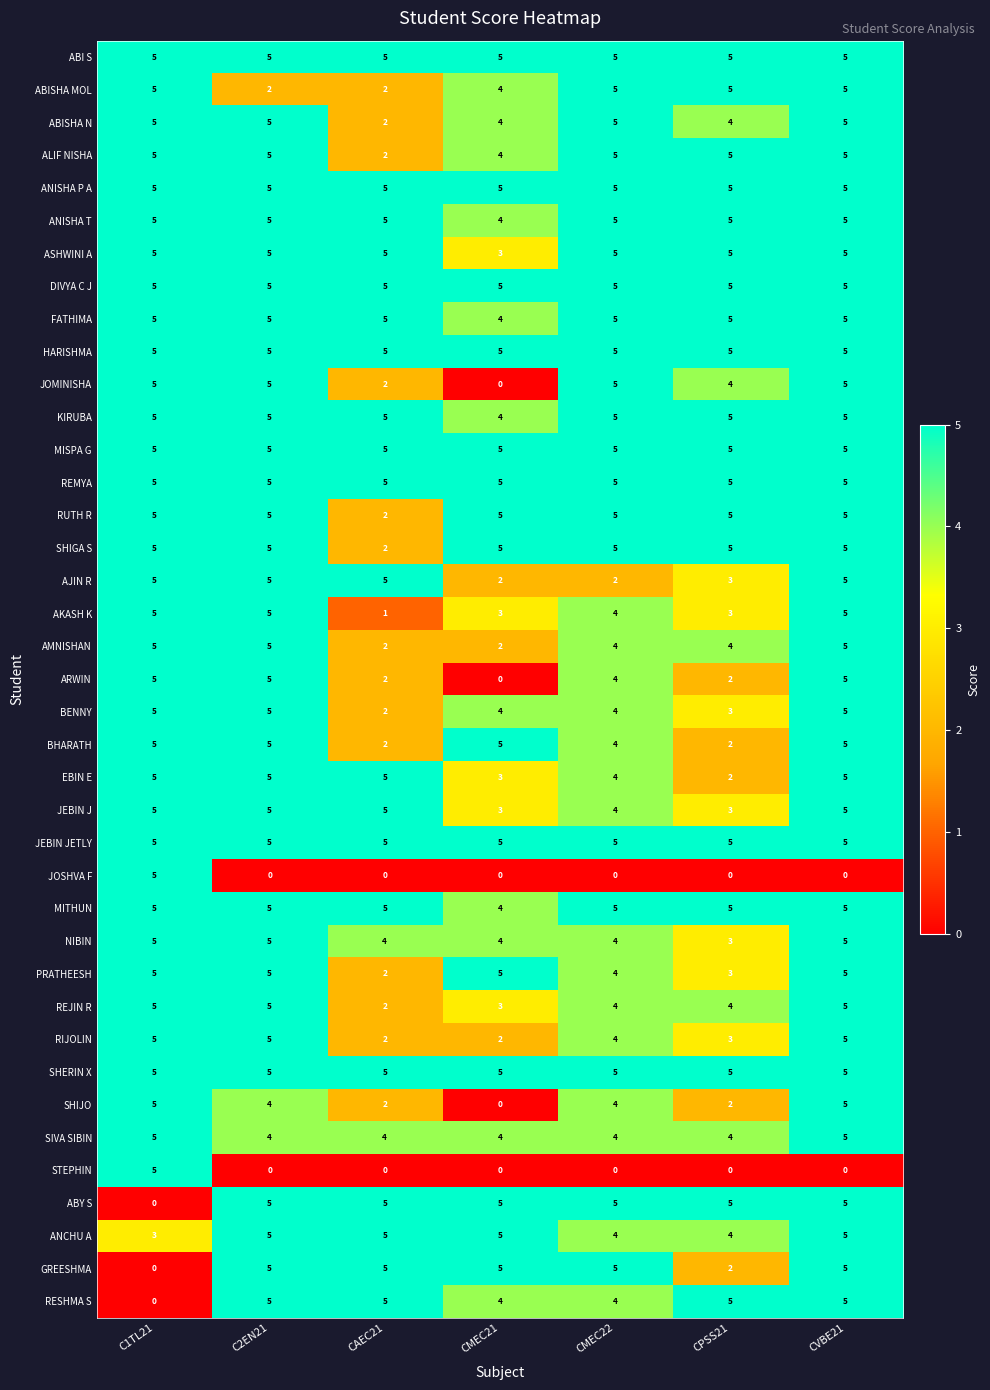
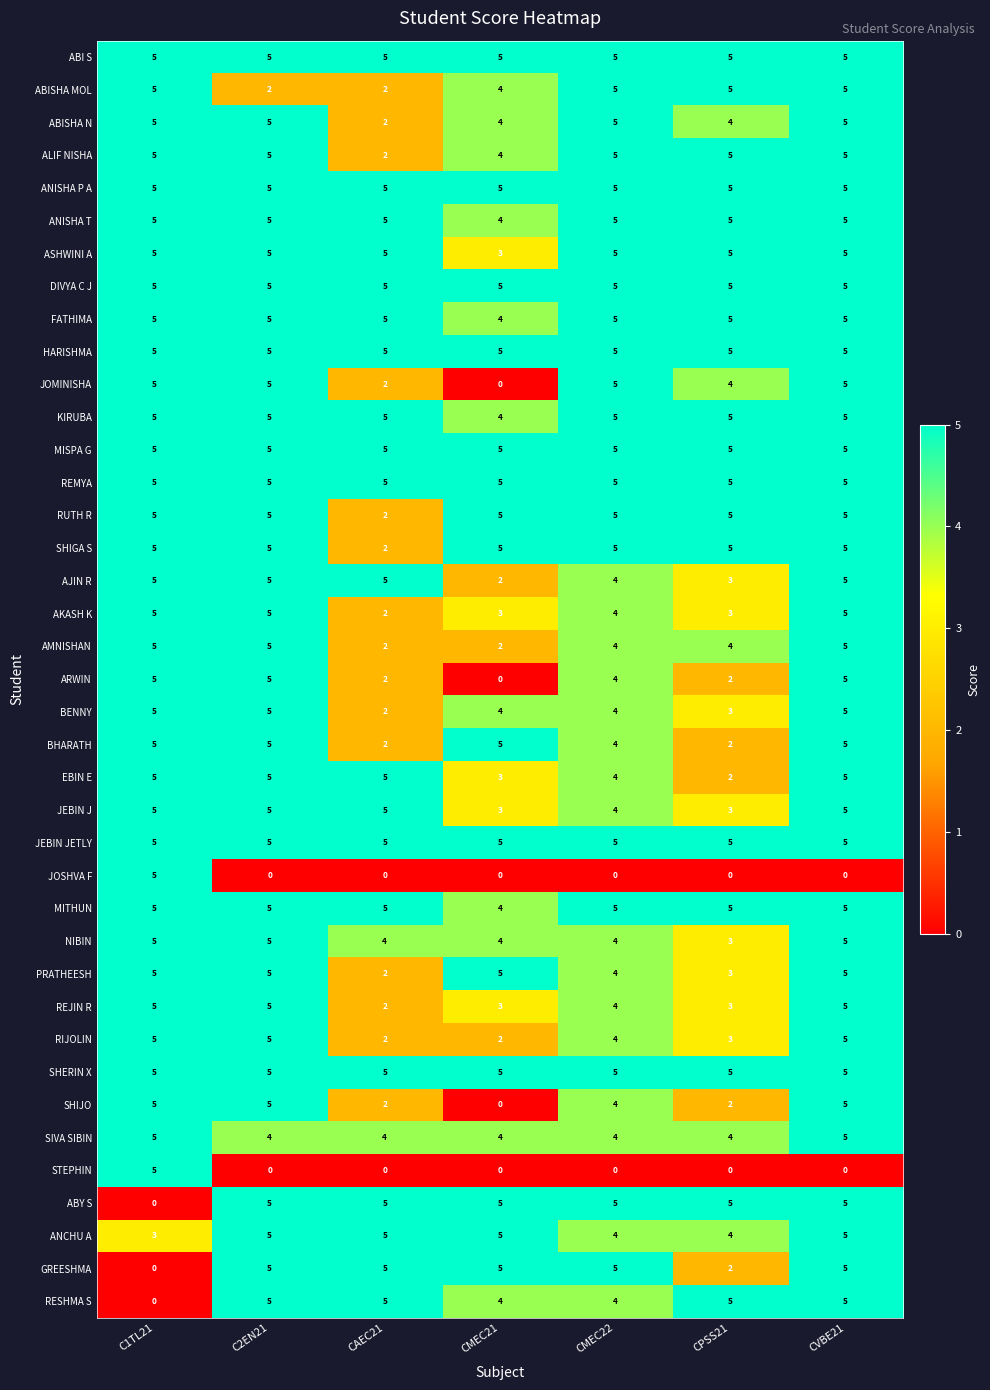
  {
    "AJIN R": {
      "C1TL21": 5,
      "C2EN21": 5,
      "CAEC21": 5,
      "CMEC21": 2,
-     "CMEC22": 2,
+     "CMEC22": 4,
      "CPSS21": 3,
      "CVBE21": 5
    },
    "AKASH K": {
      "C1TL21": 5,
      "C2EN21": 5,
-     "CAEC21": 1,
+     "CAEC21": 2,
      "CMEC21": 3,
      "CMEC22": 4,
      "CPSS21": 3,
      "CVBE21": 5
    },
    "REJIN R": {
      "C1TL21": 5,
      "C2EN21": 5,
      "CAEC21": 2,
      "CMEC21": 3,
      "CMEC22": 4,
-     "CPSS21": 4,
+     "CPSS21": 3,
      "CVBE21": 5
    },
    "SHIJO": {
      "C1TL21": 5,
-     "C2EN21": 4,
+     "C2EN21": 5,
      "CAEC21": 2,
      "CMEC21": 0,
      "CMEC22": 4,
      "CPSS21": 2,
      "CVBE21": 5
    }
  }
